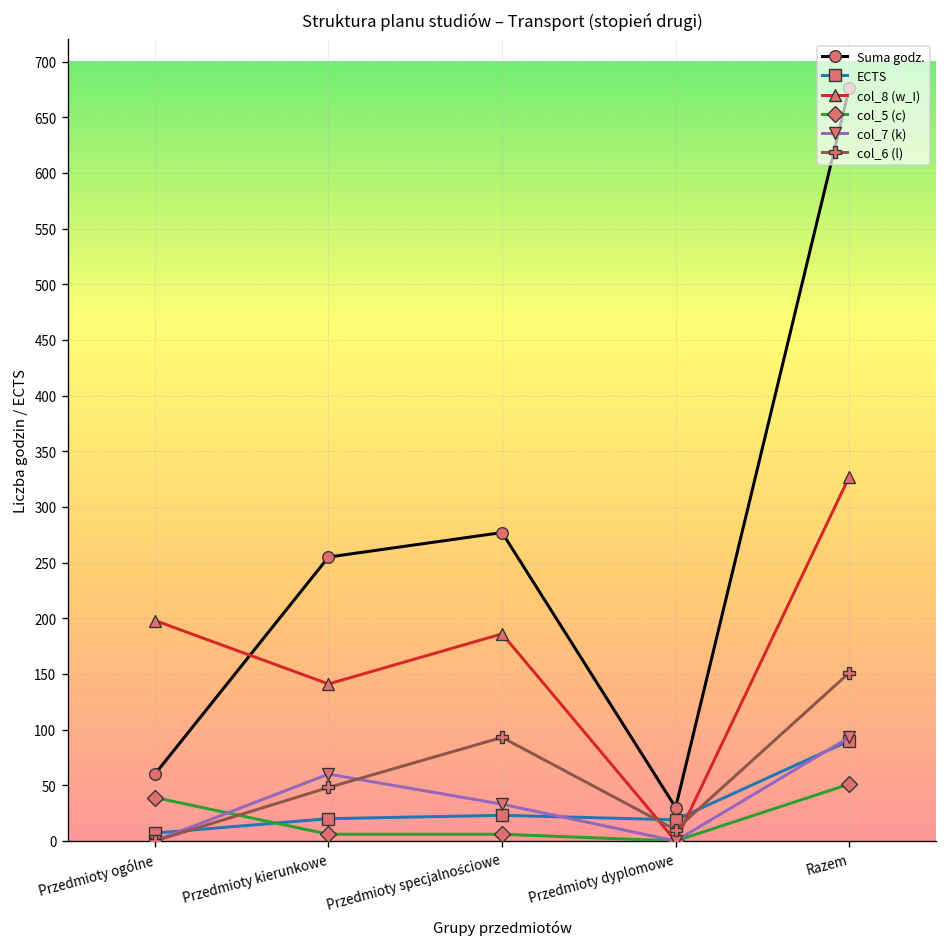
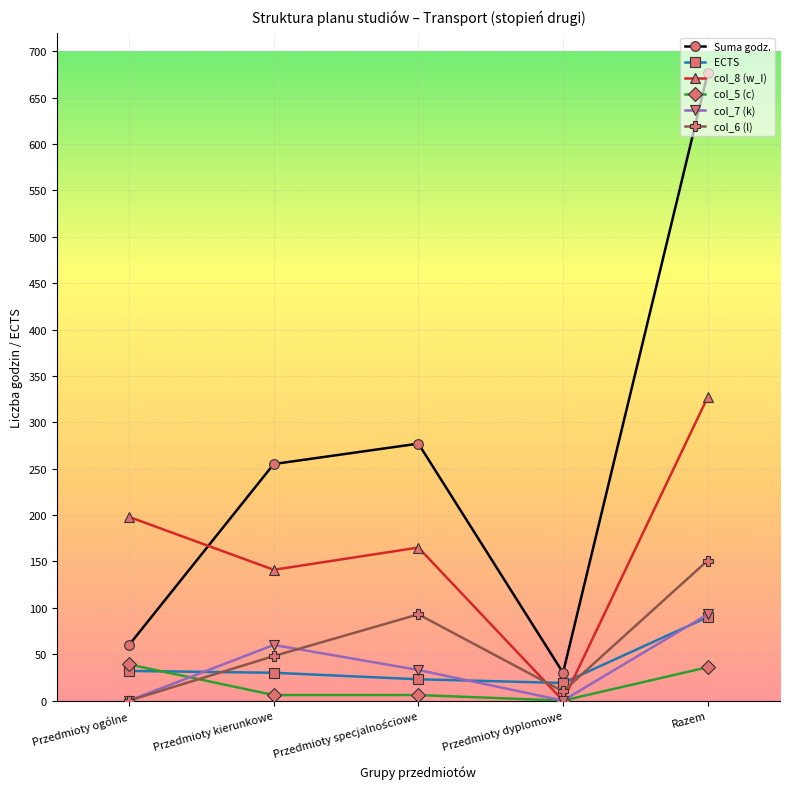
  {
    "Suma godz.": {
      "Przedmioty ogólne": 60,
      "Przedmioty kierunkowe": 260,
      "Przedmioty specjalnościowe": 280,
      "Przedmioty dyplomowe": 30
    },
    "ECTS": {
-     "Przedmioty ogólne": 10,
-     "Przedmioty kierunkowe": 20,
+     "Przedmioty ogólne": 30,
+     "Przedmioty kierunkowe": 30,
      "Przedmioty specjalnościowe": 20,
      "Przedmioty dyplomowe": 20,
      "Razem": 90
    },
    "col_8 (w_I)": {
      "Przedmioty ogólne": 200,
      "Przedmioty kierunkowe": 140,
-     "Przedmioty specjalnościowe": 190,
+     "Przedmioty specjalnościowe": 170,
      "Razem": 330
    },
    "col_5 (c)": {
      "Przedmioty ogólne": 40,
      "Przedmioty kierunkowe": 10,
      "Przedmioty specjalnościowe": 10,
-     "Razem": 50
+     "Razem": 40
    },
    "col_7 (k)": {
      "Przedmioty kierunkowe": 60,
      "Przedmioty specjalnościowe": 30,
      "Razem": 90
    },
    "col_6 (l)": {
      "Przedmioty kierunkowe": 50,
      "Przedmioty specjalnościowe": 90,
      "Przedmioty dyplomowe": 10,
      "Razem": 150
    }
  }
